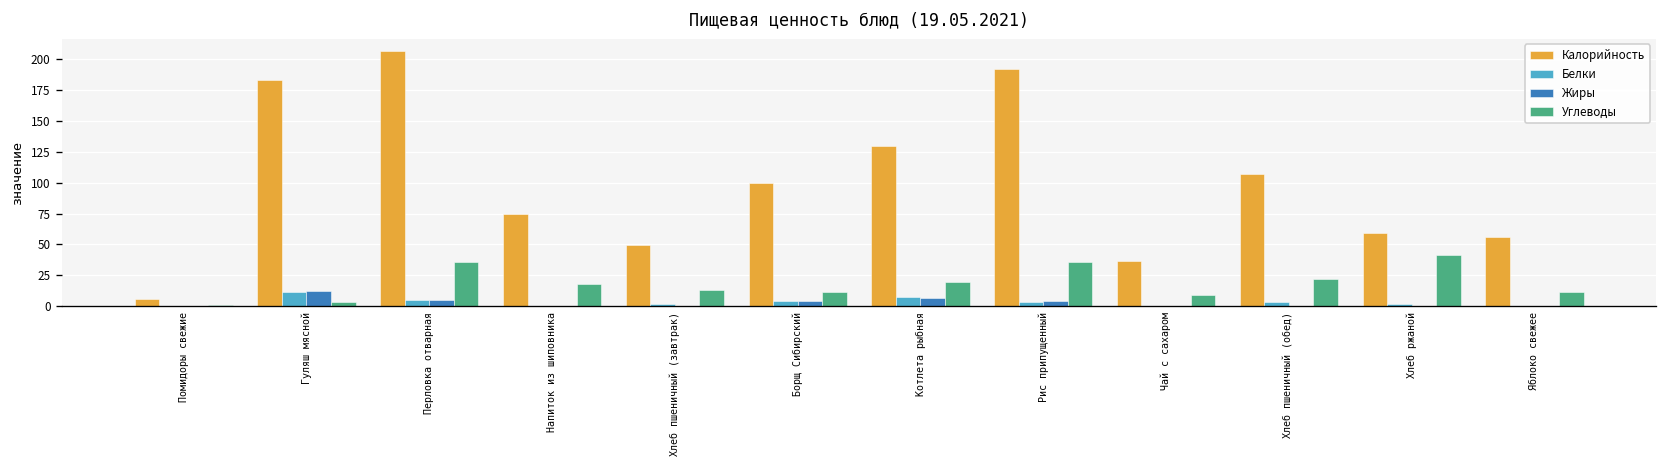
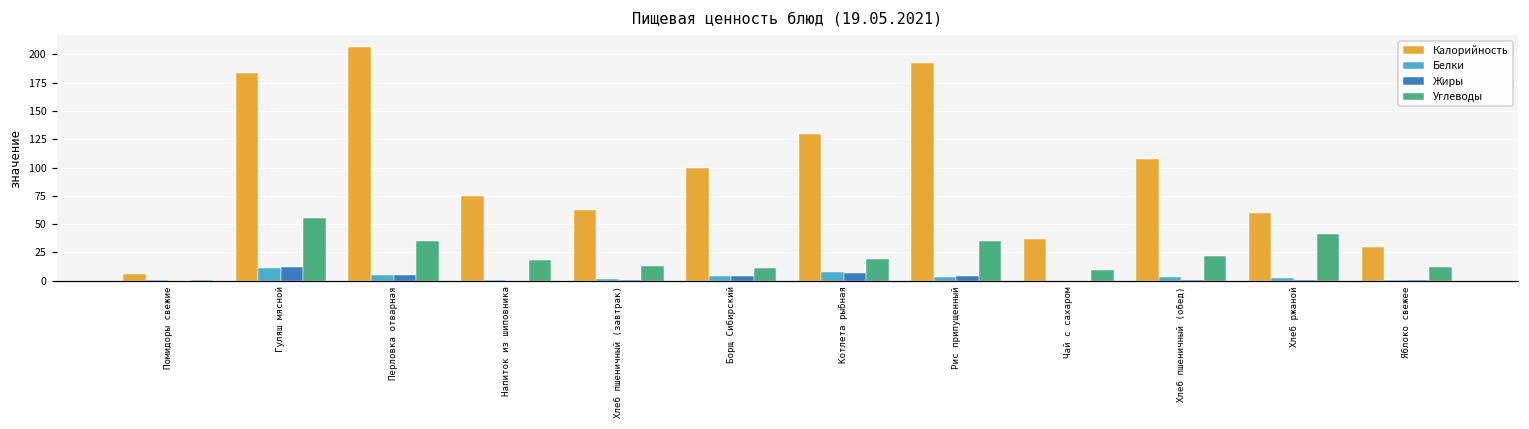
  {
    "Калорийность": {
      "Помидоры свежие": 6,
      "Гуляш мясной": 183,
      "Перловка отварная": 207,
      "Напиток из шиповника": 75,
-     "Хлеб пшеничный (завтрак)": 50,
+     "Хлеб пшеничный (завтрак)": 63,
      "Борщ Сибирский": 100,
      "Котлета рыбная": 130,
      "Рис припущенный": 192,
      "Чай с сахаром": 37,
      "Хлеб пшеничный (обед)": 108,
      "Хлеб ржаной": 59,
-     "Яблоко свежее": 56
+     "Яблоко свежее": 30
    },
    "Углеводы": {
-     "Гуляш мясной": 4,
+     "Гуляш мясной": 55,
      "Перловка отварная": 35,
      "Напиток из шиповника": 18,
      "Хлеб пшеничный (завтрак)": 13,
      "Борщ Сибирский": 11,
      "Котлета рыбная": 20,
      "Рис припущенный": 35,
      "Чай с сахаром": 9,
      "Хлеб пшеничный (обед)": 22,
      "Хлеб ржаной": 42,
      "Яблоко свежее": 12
    }
  }
